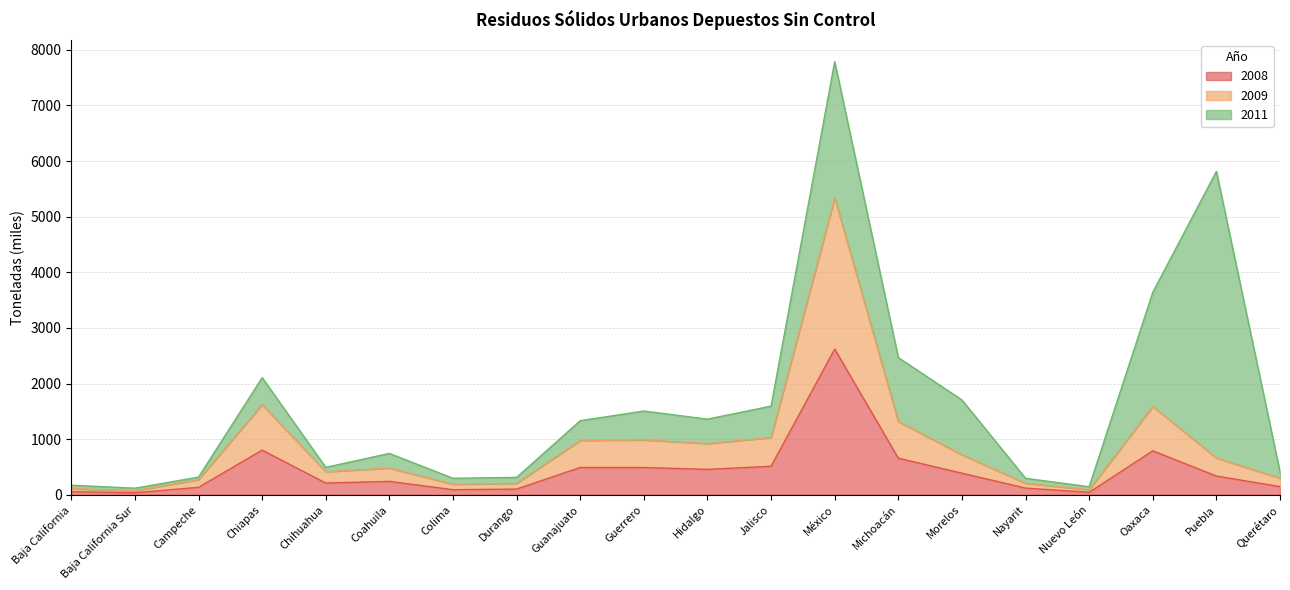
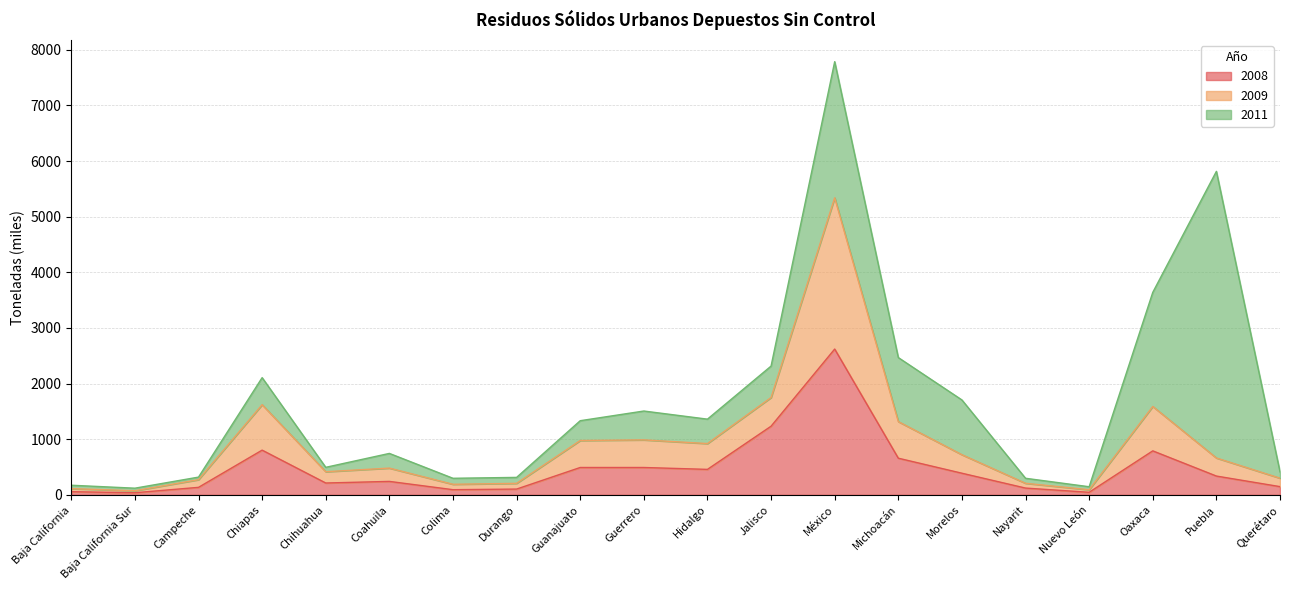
  {
    "2008": {
      "Baja California": 100,
      "Campeche": 100,
      "Chiapas": 800,
      "Chihuahua": 200,
      "Coahuila": 200,
      "Colima": 100,
      "Durango": 100,
      "Guanajuato": 500,
      "Guerrero": 500,
      "Hidalgo": 500,
-     "Jalisco": 500,
+     "Jalisco": 1200,
      "México": 2600,
      "Michoacán": 700,
      "Morelos": 400,
      "Nayarit": 100,
      "Nuevo León": 0,
      "Oaxaca": 800,
      "Puebla": 300,
      "Querétaro": 100
    },
    "2009": {
      "Baja California": 100,
      "Campeche": 100,
      "Chiapas": 800,
      "Chihuahua": 200,
      "Coahuila": 200,
      "Colima": 100,
      "Durango": 100,
      "Guanajuato": 500,
      "Guerrero": 500,
      "Hidalgo": 500,
      "Jalisco": 500,
      "México": 2700,
      "Michoacán": 700,
      "Morelos": 300,
      "Nayarit": 100,
      "Nuevo León": 0,
      "Oaxaca": 800,
      "Puebla": 300,
      "Querétaro": 200
    },
    "2011": {
      "Baja California": 100,
      "Campeche": 0,
      "Chiapas": 500,
      "Chihuahua": 100,
      "Coahuila": 300,
      "Colima": 100,
      "Durango": 100,
      "Guanajuato": 400,
      "Guerrero": 500,
      "Hidalgo": 400,
      "Jalisco": 600,
      "México": 2400,
      "Michoacán": 1200,
      "Morelos": 1000,
      "Nayarit": 100,
      "Nuevo León": 100,
      "Oaxaca": 2100,
      "Puebla": 5200,
      "Querétaro": 100
    }
  }
